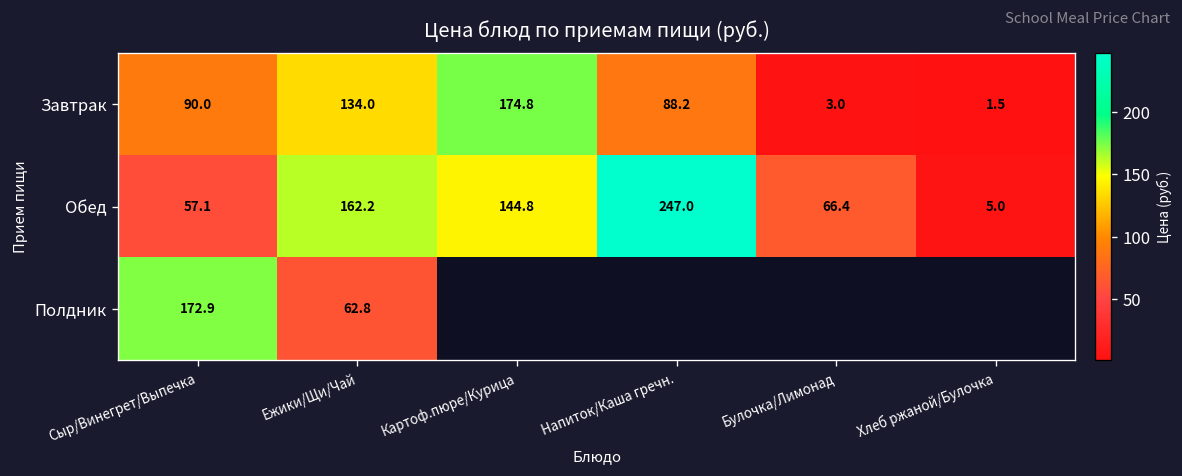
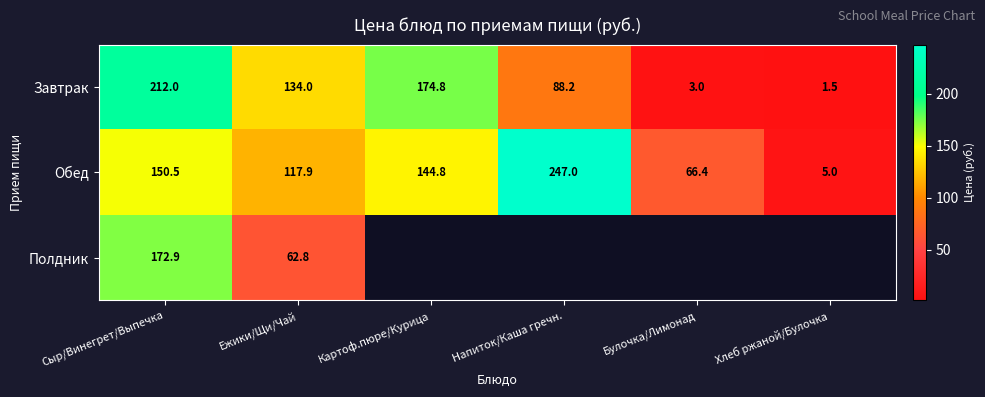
  {
    "Завтрак": {
-     "Сыр/Винегрет/Выпечка": 90.0,
+     "Сыр/Винегрет/Выпечка": 212.0,
      "Ежики/Щи/Чай": 134.0,
      "Картоф.пюре/Курица": 174.8,
      "Напиток/Каша гречн.": 88.2,
      "Булочка/Лимонад": 3.0,
      "Хлеб ржаной/Булочка": 1.5
    },
    "Обед": {
-     "Сыр/Винегрет/Выпечка": 57.1,
-     "Ежики/Щи/Чай": 162.2,
+     "Сыр/Винегрет/Выпечка": 150.5,
+     "Ежики/Щи/Чай": 117.9,
      "Картоф.пюре/Курица": 144.8,
      "Напиток/Каша гречн.": 247.0,
      "Булочка/Лимонад": 66.4,
      "Хлеб ржаной/Булочка": 5.0
    },
    "Полдник": {
      "Сыр/Винегрет/Выпечка": 172.9,
      "Ежики/Щи/Чай": 62.8
    }
  }
